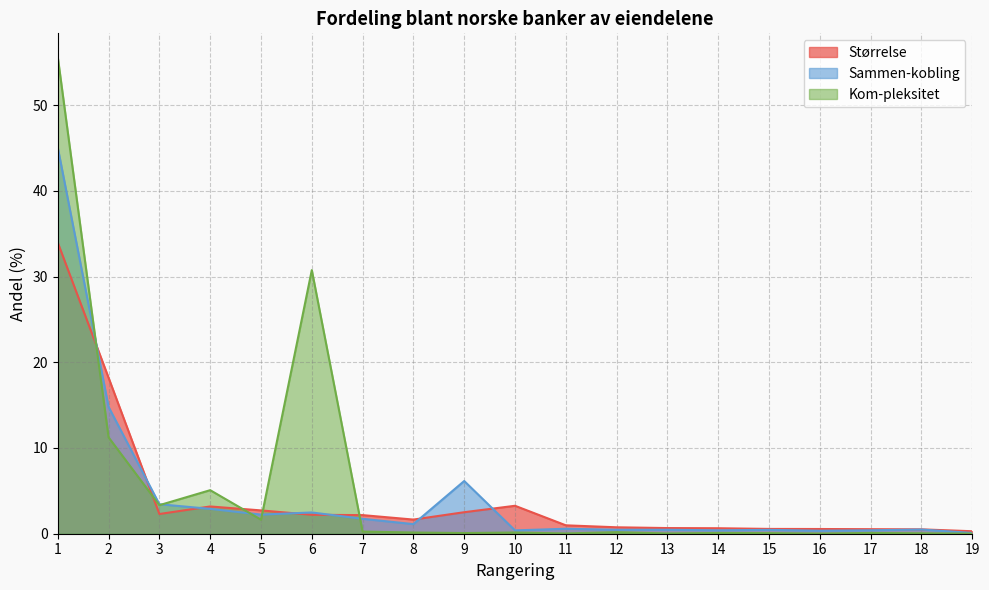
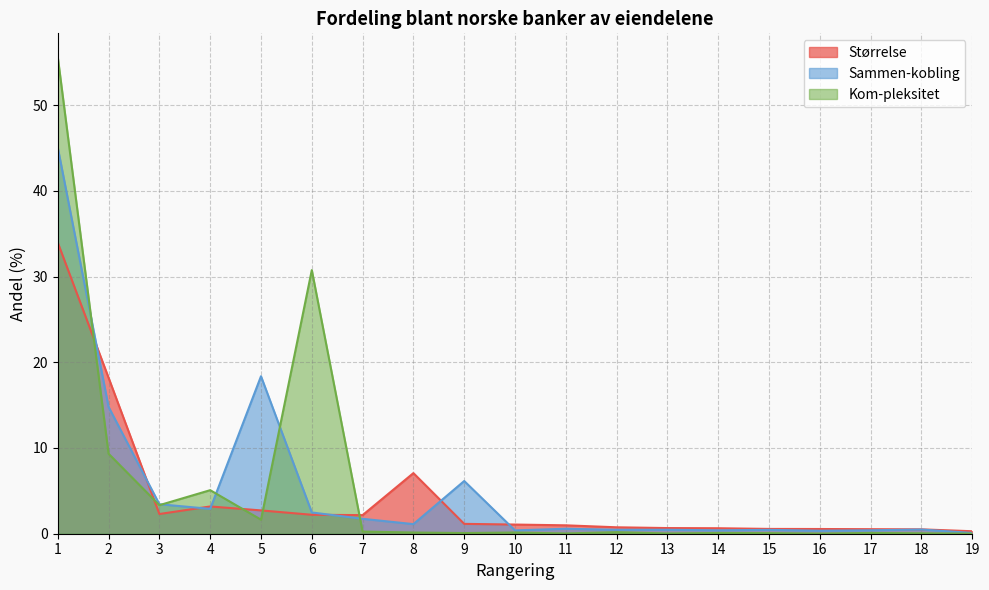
  {
    "Størrelse": {
      "1": 34,
      "2": 18,
      "3": 2,
      "5": 3,
      "7": 2,
-     "8": 2,
-     "9": 3,
-     "10": 3,
+     "8": 7,
+     "9": 1,
+     "10": 1,
      "11": 1
    },
    "Sammen-kobling": {
      "1": 45,
      "2": 15,
-     "5": 2,
+     "5": 18,
      "7": 2,
      "8": 1,
      "9": 6,
      "11": 1
    },
    "Kom-pleksitet": {
      "1": 56,
-     "2": 11,
+     "2": 9,
      "4": 5,
      "5": 2,
      "6": 31,
      "7": 0,
      "8": 0,
      "9": 0,
      "11": 0,
      "13": 0,
      "14": 0,
      "15": 0,
      "16": 0,
      "17": 0,
      "18": 0
    }
  }
